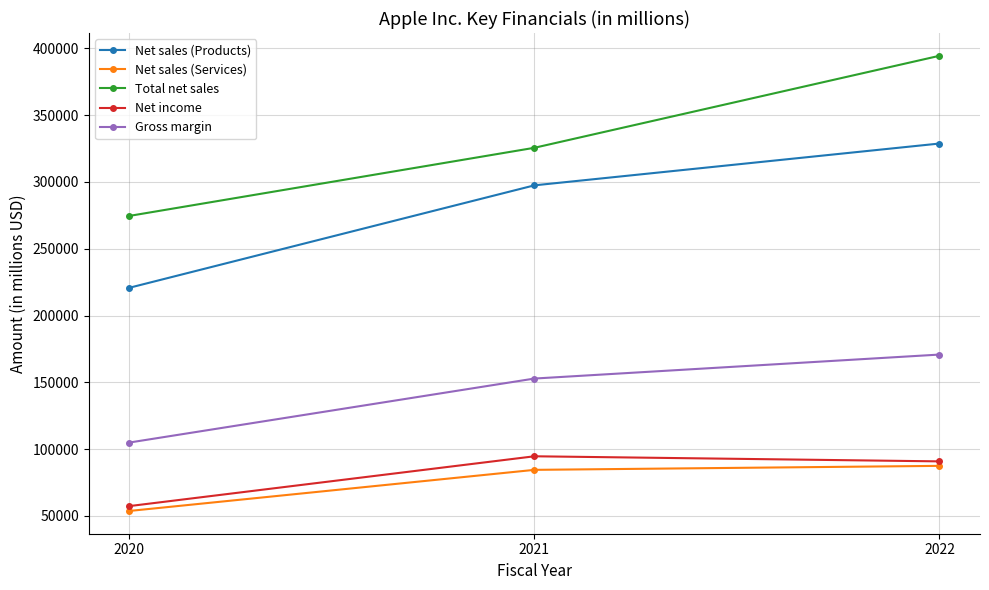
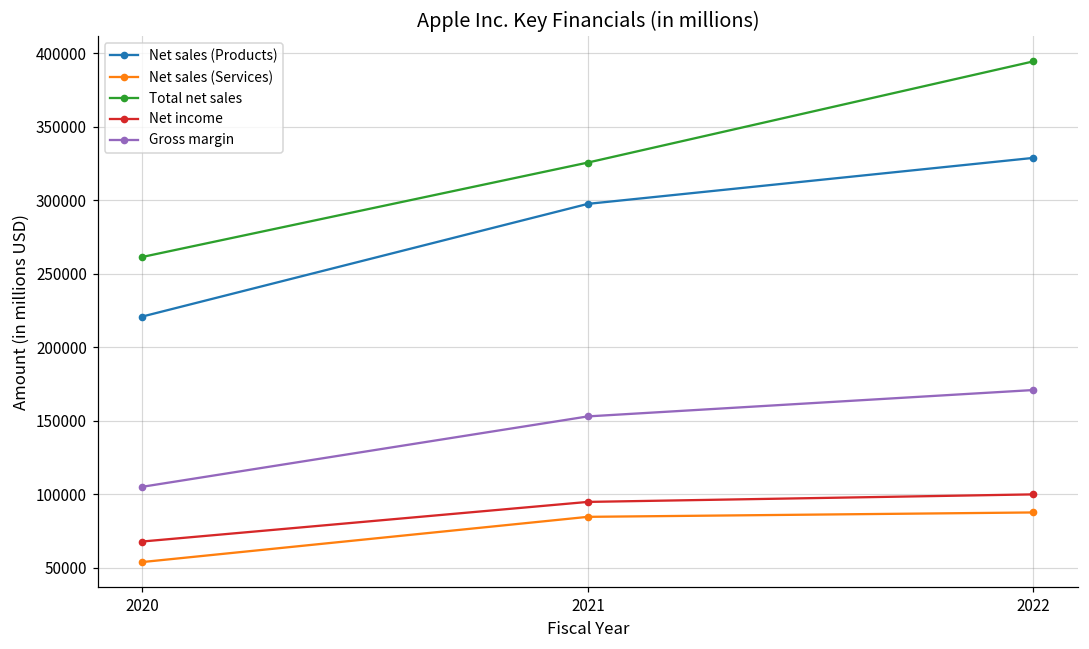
  {
    "Net sales (Products)": {
      "2020": 221000,
      "2021": 297000,
      "2022": 329000
    },
    "Net sales (Services)": {
      "2020": 54000,
      "2021": 85000,
      "2022": 88000
    },
    "Total net sales": {
-     "2020": 275000,
+     "2020": 261000,
      "2021": 325000,
      "2022": 394000
    },
    "Net income": {
-     "2020": 57000,
+     "2020": 68000,
      "2021": 95000,
-     "2022": 91000
+     "2022": 100000
    },
    "Gross margin": {
      "2020": 105000,
      "2021": 153000,
      "2022": 171000
    }
  }
